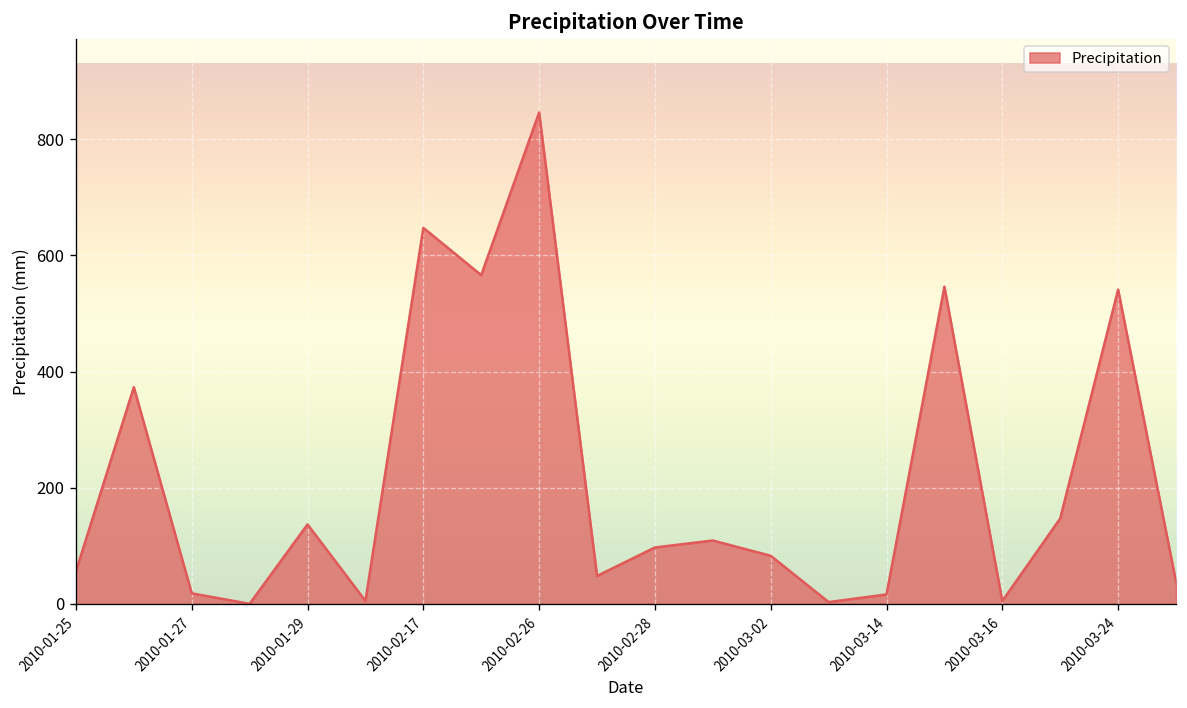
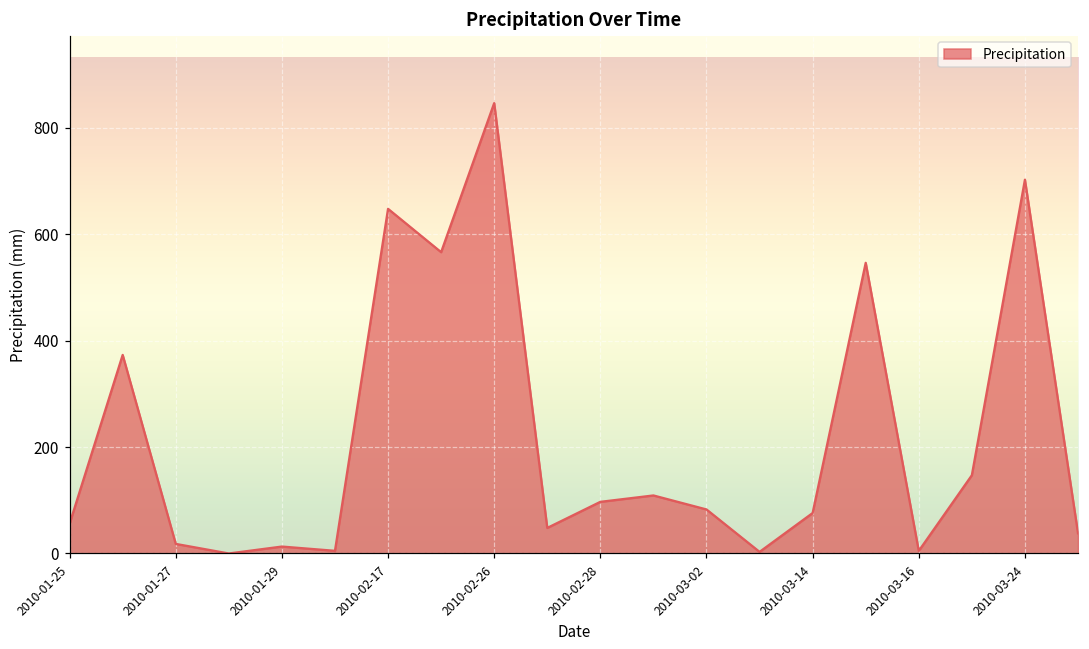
  {
    "2010-01-25": 60,
    "2010-01-27": 20,
-   "2010-01-29": 140,
+   "2010-01-29": 10,
    "2010-02-17": 650,
    "2010-02-26": 850,
    "2010-02-28": 100,
    "2010-03-02": 80,
-   "2010-03-14": 20,
+   "2010-03-14": 80,
    "2010-03-16": 0,
-   "2010-03-24": 540
+   "2010-03-24": 700
  }
